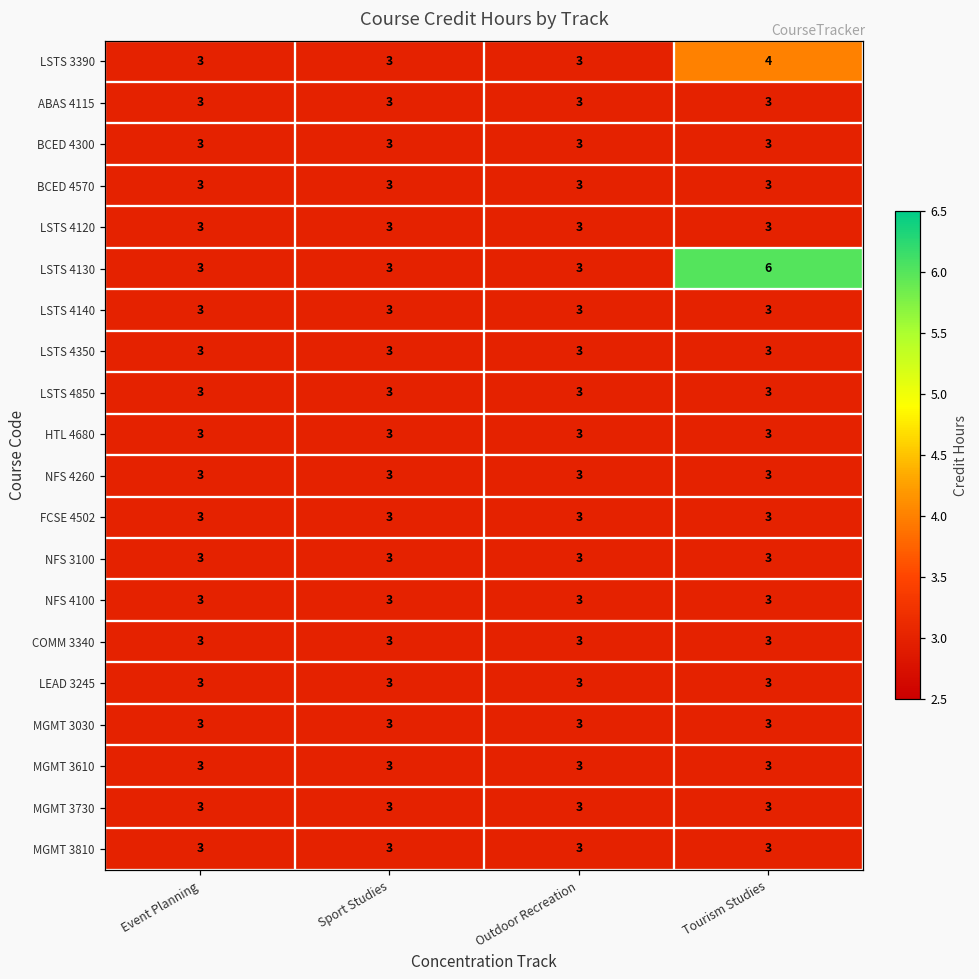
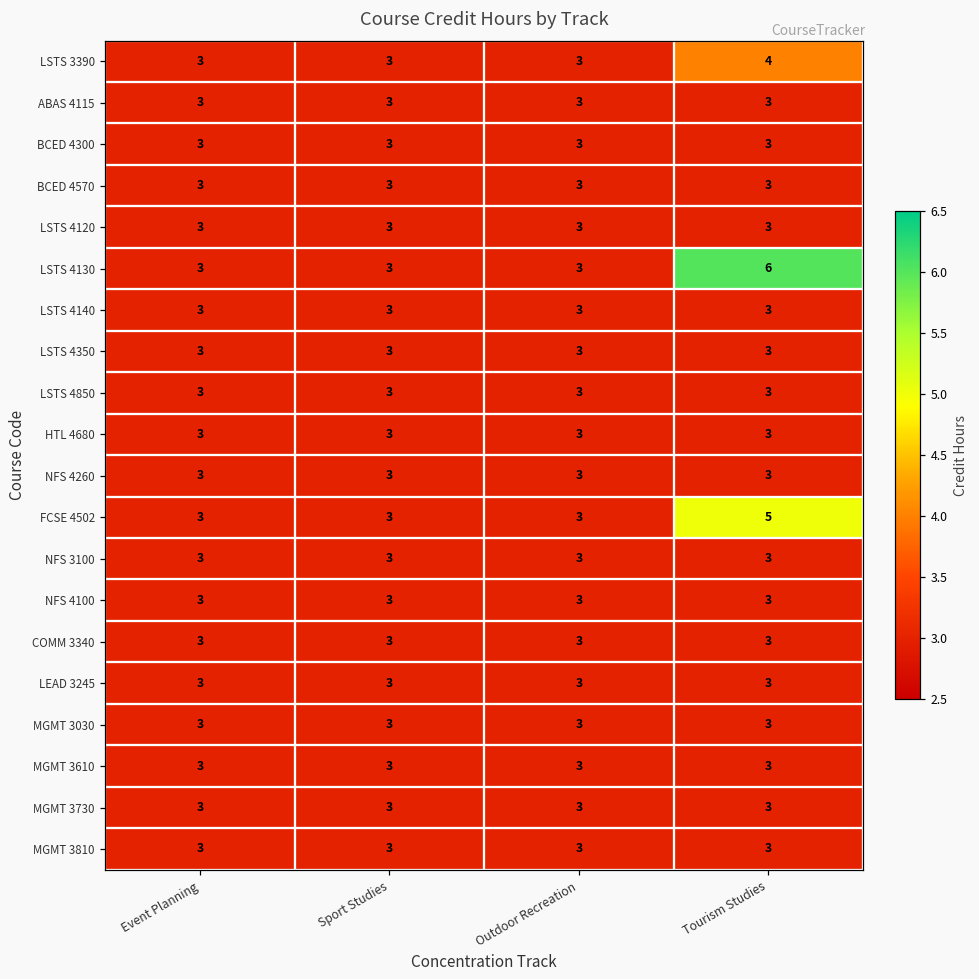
  {
    "LSTS 3390": {
      "Event Planning": 3,
      "Sport Studies": 3,
      "Outdoor Recreation": 3,
      "Tourism Studies": 4
    },
    "ABAS 4115": {
      "Event Planning": 3,
      "Sport Studies": 3,
      "Outdoor Recreation": 3,
      "Tourism Studies": 3
    },
    "BCED 4300": {
      "Event Planning": 3,
      "Sport Studies": 3,
      "Outdoor Recreation": 3,
      "Tourism Studies": 3
    },
    "BCED 4570": {
      "Event Planning": 3,
      "Sport Studies": 3,
      "Outdoor Recreation": 3,
      "Tourism Studies": 3
    },
    "LSTS 4120": {
      "Event Planning": 3,
      "Sport Studies": 3,
      "Outdoor Recreation": 3,
      "Tourism Studies": 3
    },
    "LSTS 4130": {
      "Event Planning": 3,
      "Sport Studies": 3,
      "Outdoor Recreation": 3,
      "Tourism Studies": 6
    },
    "LSTS 4140": {
      "Event Planning": 3,
      "Sport Studies": 3,
      "Outdoor Recreation": 3,
      "Tourism Studies": 3
    },
    "LSTS 4350": {
      "Event Planning": 3,
      "Sport Studies": 3,
      "Outdoor Recreation": 3,
      "Tourism Studies": 3
    },
    "LSTS 4850": {
      "Event Planning": 3,
      "Sport Studies": 3,
      "Outdoor Recreation": 3,
      "Tourism Studies": 3
    },
    "HTL 4680": {
      "Event Planning": 3,
      "Sport Studies": 3,
      "Outdoor Recreation": 3,
      "Tourism Studies": 3
    },
    "NFS 4260": {
      "Event Planning": 3,
      "Sport Studies": 3,
      "Outdoor Recreation": 3,
      "Tourism Studies": 3
    },
    "FCSE 4502": {
      "Event Planning": 3,
      "Sport Studies": 3,
      "Outdoor Recreation": 3,
-     "Tourism Studies": 3
+     "Tourism Studies": 5
    },
    "NFS 3100": {
      "Event Planning": 3,
      "Sport Studies": 3,
      "Outdoor Recreation": 3,
      "Tourism Studies": 3
    },
    "NFS 4100": {
      "Event Planning": 3,
      "Sport Studies": 3,
      "Outdoor Recreation": 3,
      "Tourism Studies": 3
    },
    "COMM 3340": {
      "Event Planning": 3,
      "Sport Studies": 3,
      "Outdoor Recreation": 3,
      "Tourism Studies": 3
    },
    "LEAD 3245": {
      "Event Planning": 3,
      "Sport Studies": 3,
      "Outdoor Recreation": 3,
      "Tourism Studies": 3
    },
    "MGMT 3030": {
      "Event Planning": 3,
      "Sport Studies": 3,
      "Outdoor Recreation": 3,
      "Tourism Studies": 3
    },
    "MGMT 3610": {
      "Event Planning": 3,
      "Sport Studies": 3,
      "Outdoor Recreation": 3,
      "Tourism Studies": 3
    },
    "MGMT 3730": {
      "Event Planning": 3,
      "Sport Studies": 3,
      "Outdoor Recreation": 3,
      "Tourism Studies": 3
    },
    "MGMT 3810": {
      "Event Planning": 3,
      "Sport Studies": 3,
      "Outdoor Recreation": 3,
      "Tourism Studies": 3
    }
  }
